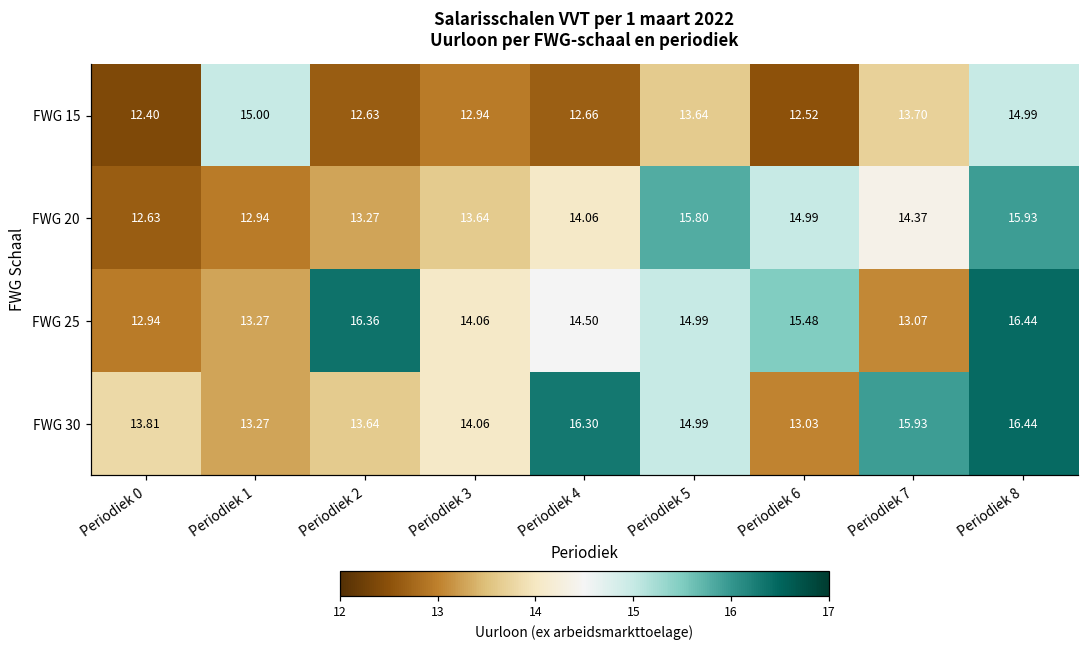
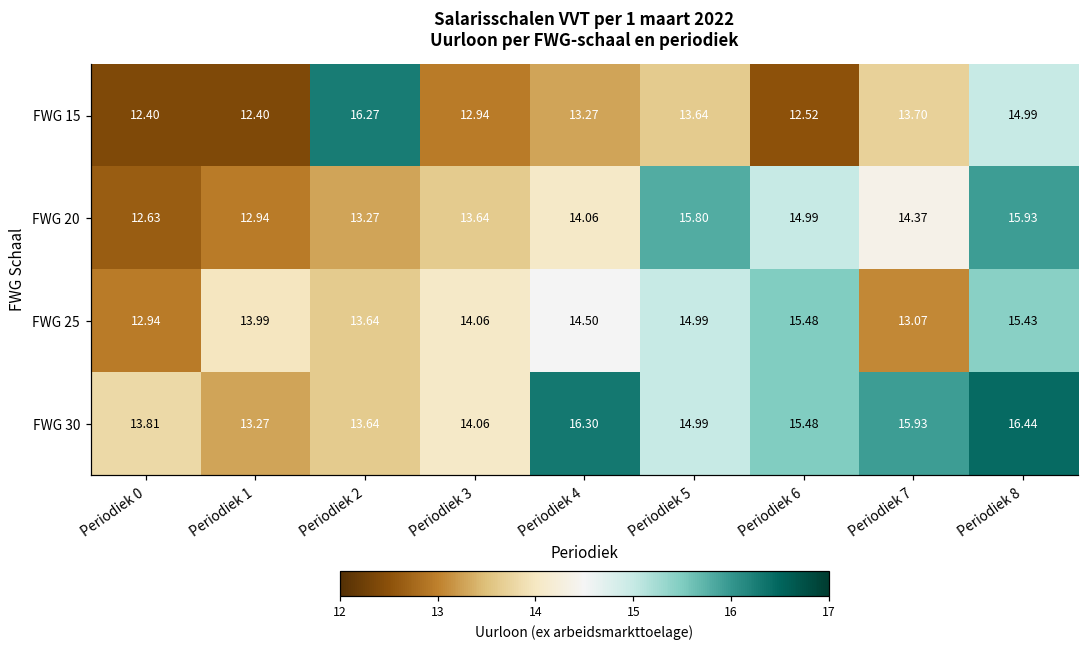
  {
    "FWG 15": {
      "Periodiek 0": 12.40,
-     "Periodiek 1": 15.00,
-     "Periodiek 2": 12.63,
+     "Periodiek 1": 12.40,
+     "Periodiek 2": 16.27,
      "Periodiek 3": 12.94,
-     "Periodiek 4": 12.66,
+     "Periodiek 4": 13.27,
      "Periodiek 5": 13.64,
      "Periodiek 6": 12.52,
      "Periodiek 7": 13.70,
      "Periodiek 8": 14.99
    },
    "FWG 20": {
      "Periodiek 0": 12.63,
      "Periodiek 1": 12.94,
      "Periodiek 2": 13.27,
      "Periodiek 3": 13.64,
      "Periodiek 4": 14.06,
      "Periodiek 5": 15.80,
      "Periodiek 6": 14.99,
      "Periodiek 7": 14.37,
      "Periodiek 8": 15.93
    },
    "FWG 25": {
      "Periodiek 0": 12.94,
-     "Periodiek 1": 13.27,
-     "Periodiek 2": 16.36,
+     "Periodiek 1": 13.99,
+     "Periodiek 2": 13.64,
      "Periodiek 3": 14.06,
      "Periodiek 4": 14.50,
      "Periodiek 5": 14.99,
      "Periodiek 6": 15.48,
      "Periodiek 7": 13.07,
-     "Periodiek 8": 16.44
+     "Periodiek 8": 15.43
    },
    "FWG 30": {
      "Periodiek 0": 13.81,
      "Periodiek 1": 13.27,
      "Periodiek 2": 13.64,
      "Periodiek 3": 14.06,
      "Periodiek 4": 16.30,
      "Periodiek 5": 14.99,
-     "Periodiek 6": 13.03,
+     "Periodiek 6": 15.48,
      "Periodiek 7": 15.93,
      "Periodiek 8": 16.44
    }
  }
